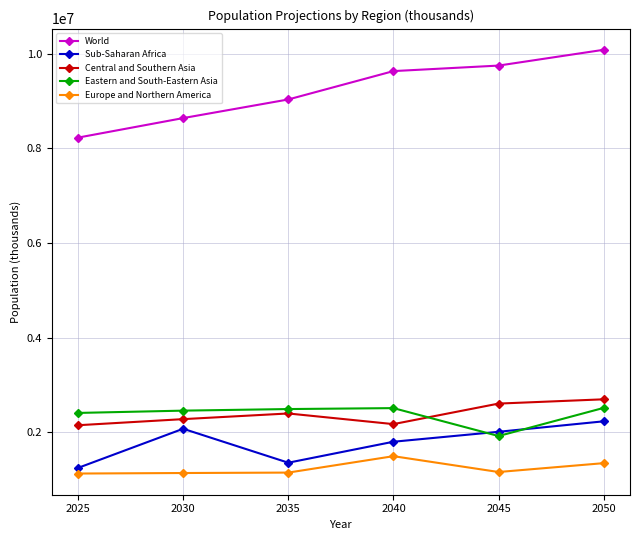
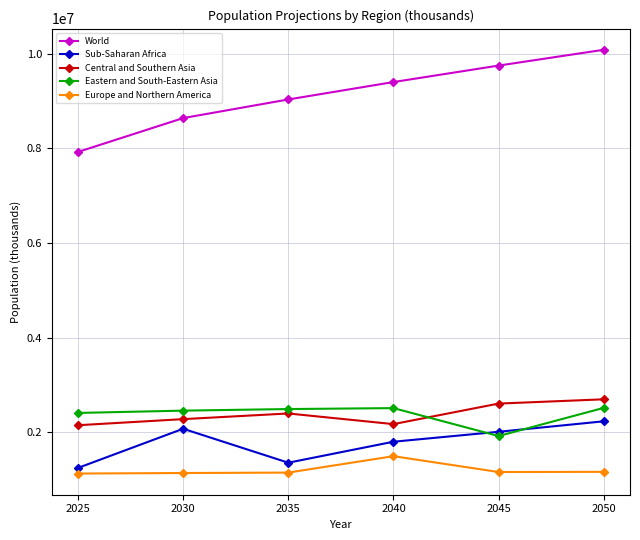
  {
    "World": {
-     "2025": 8200000,
+     "2025": 7900000,
      "2030": 8600000,
      "2035": 9000000,
-     "2040": 9600000,
+     "2040": 9400000,
      "2045": 9700000,
      "2050": 10100000
    },
    "Sub-Saharan Africa": {
      "2025": 1200000,
      "2030": 2100000,
      "2035": 1400000,
      "2040": 1800000,
      "2045": 2000000,
      "2050": 2200000
    },
    "Central and Southern Asia": {
      "2025": 2100000,
      "2030": 2300000,
      "2035": 2400000,
      "2040": 2200000,
      "2045": 2600000,
      "2050": 2700000
    },
    "Eastern and South-Eastern Asia": {
      "2025": 2400000,
      "2030": 2500000,
      "2035": 2500000,
      "2040": 2500000,
      "2045": 1900000,
      "2050": 2500000
    },
    "Europe and Northern America": {
      "2025": 1100000,
      "2030": 1100000,
      "2035": 1100000,
      "2040": 1500000,
      "2045": 1200000,
-     "2050": 1300000
+     "2050": 1200000
    }
  }
